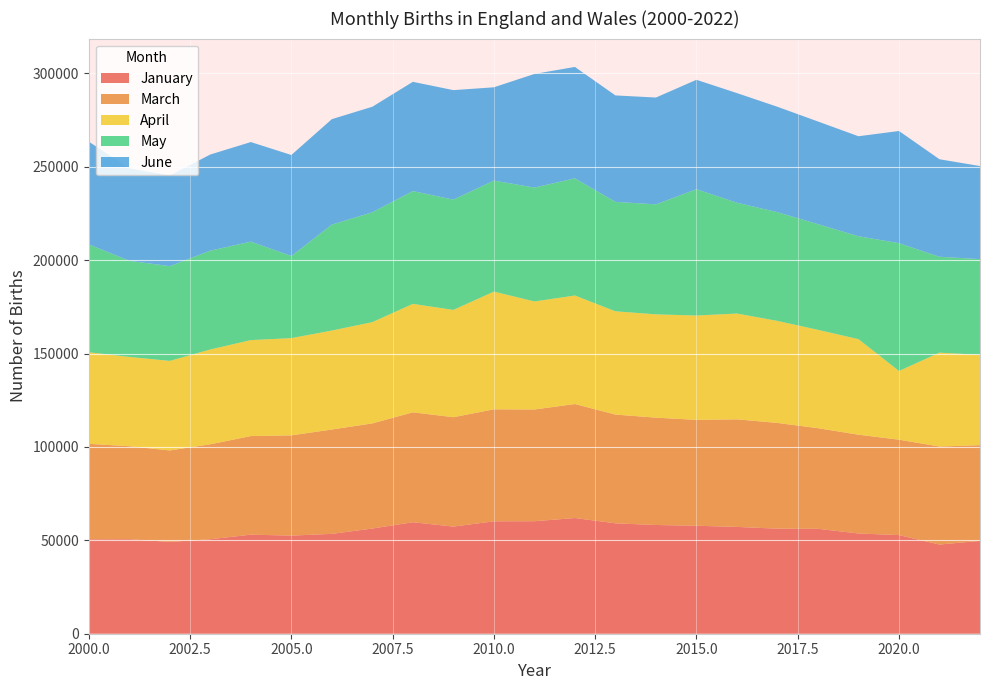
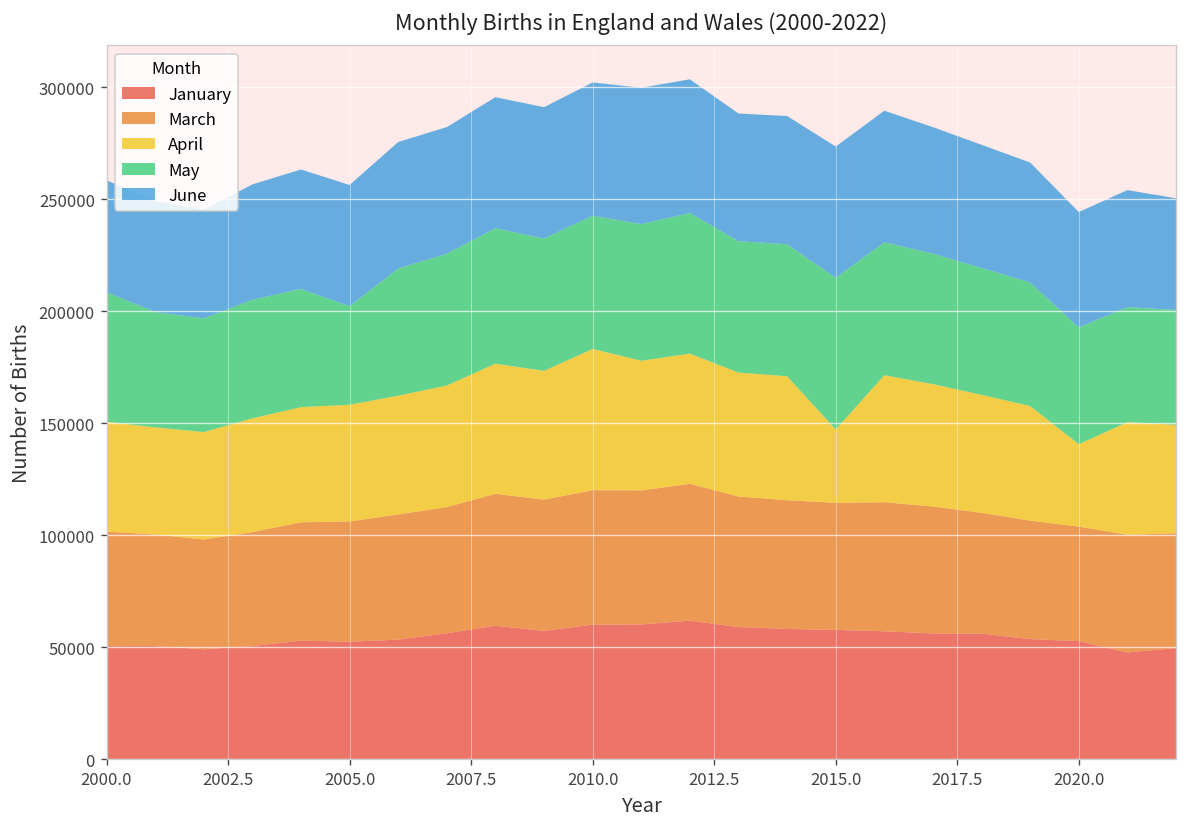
  {
    "April": {
      "2000.0": 49000,
      "2005.0": 52000,
      "2010.0": 63000,
-     "2015.0": 56000,
+     "2015.0": 33000,
      "2020.0": 37000
    },
    "May": {
      "2000.0": 58000,
      "2005.0": 44000,
      "2010.0": 59000,
      "2015.0": 68000,
-     "2020.0": 68000
+     "2020.0": 52000
    },
    "June": {
-     "2000.0": 55000,
+     "2000.0": 50000,
      "2005.0": 54000,
-     "2010.0": 50000,
+     "2010.0": 59000,
      "2015.0": 59000,
-     "2020.0": 60000
+     "2020.0": 51000
    }
  }
